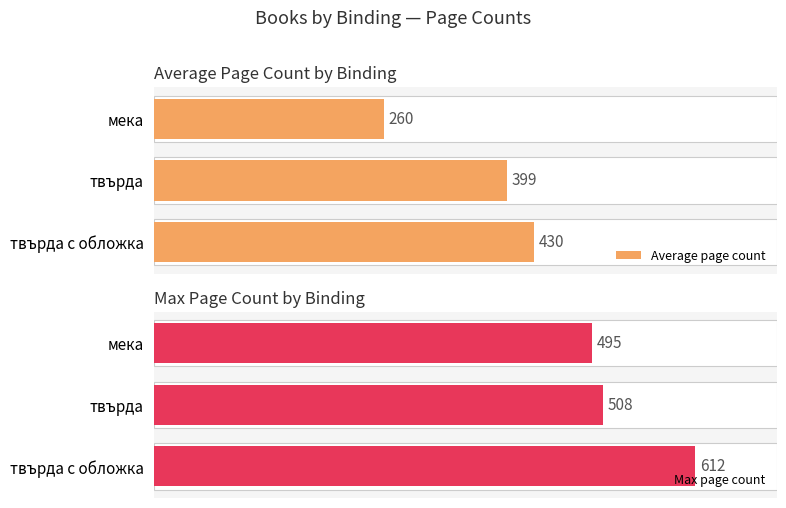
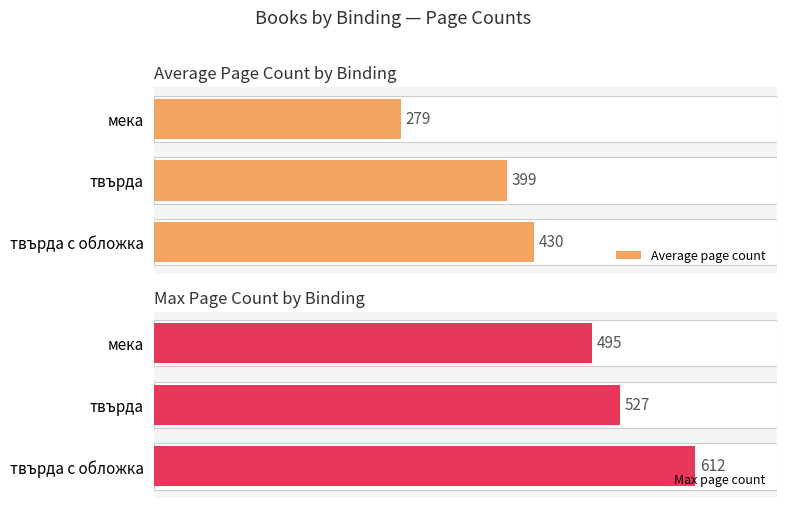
  {
    "Average Page Count by Binding": {
-     "мека": 260,
+     "мека": 279,
      "твърда": 399,
      "твърда с обложка": 430
    },
    "Max Page Count by Binding": {
      "мека": 495,
-     "твърда": 508,
+     "твърда": 527,
      "твърда с обложка": 612
    }
  }
